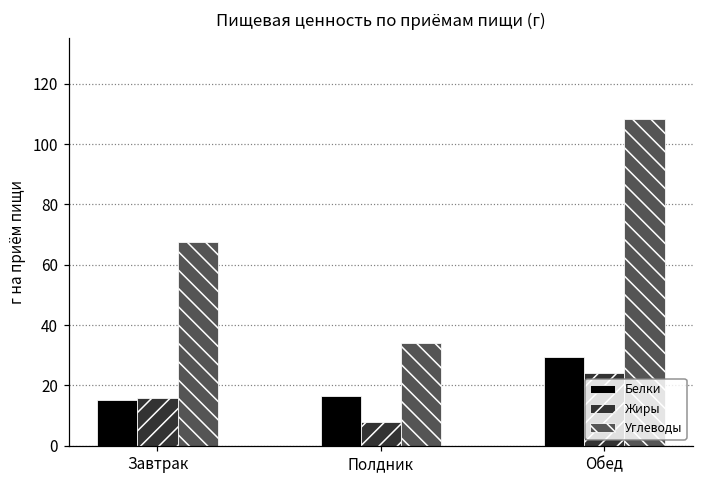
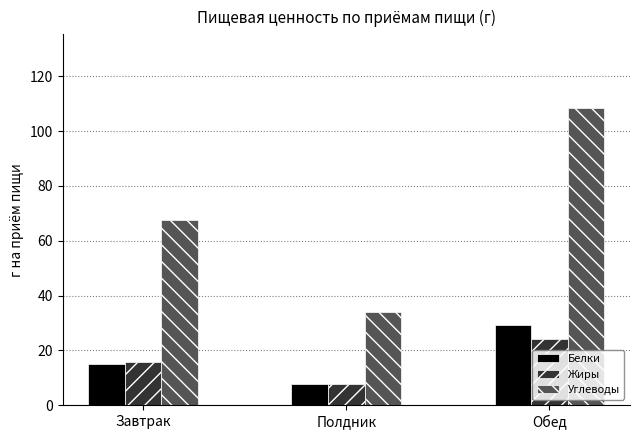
  {
    "Белки": {
      "Завтрак": 15,
-     "Полдник": 16,
+     "Полдник": 8,
      "Обед": 29
    }
  }
